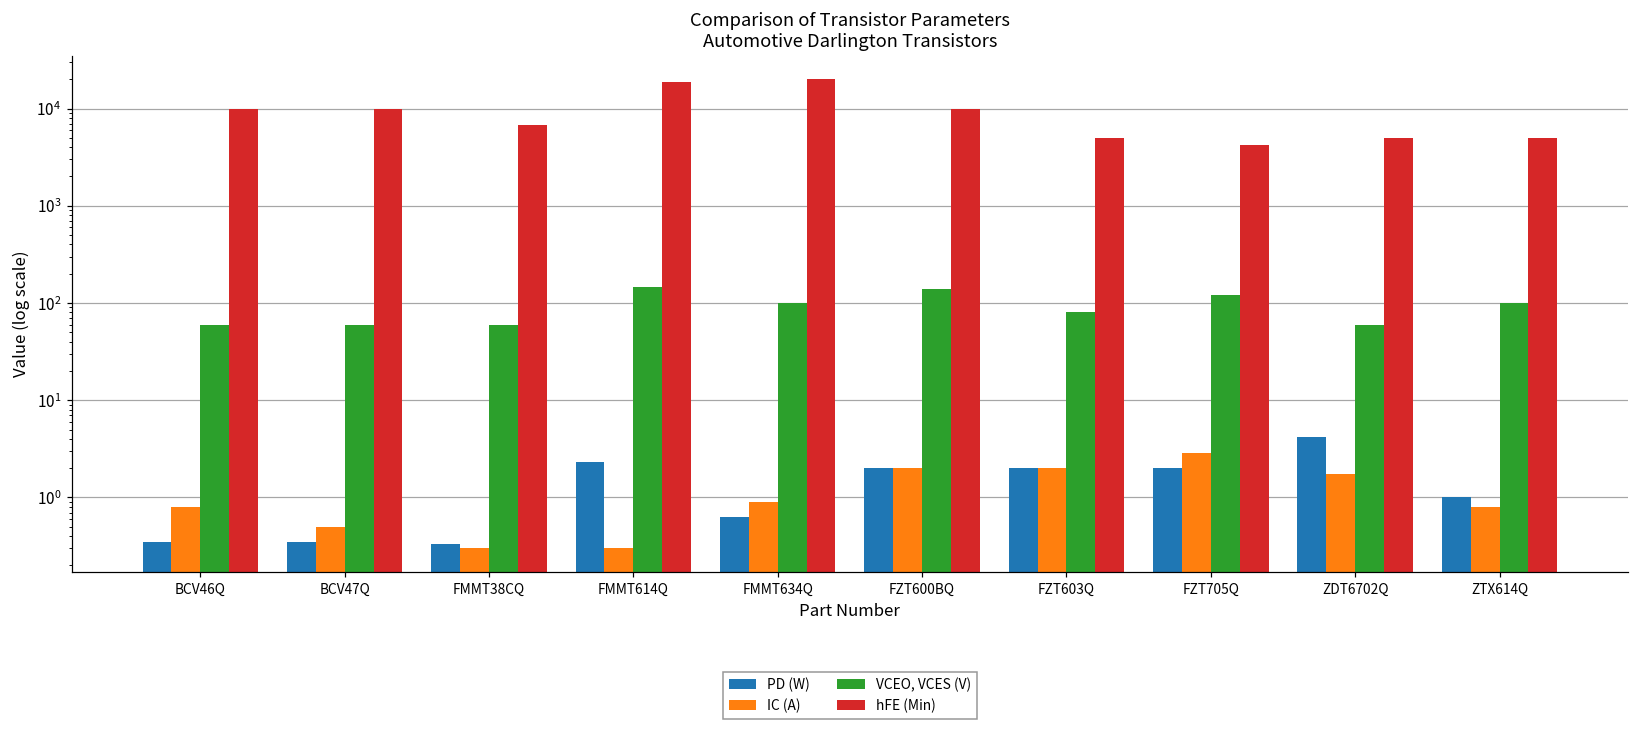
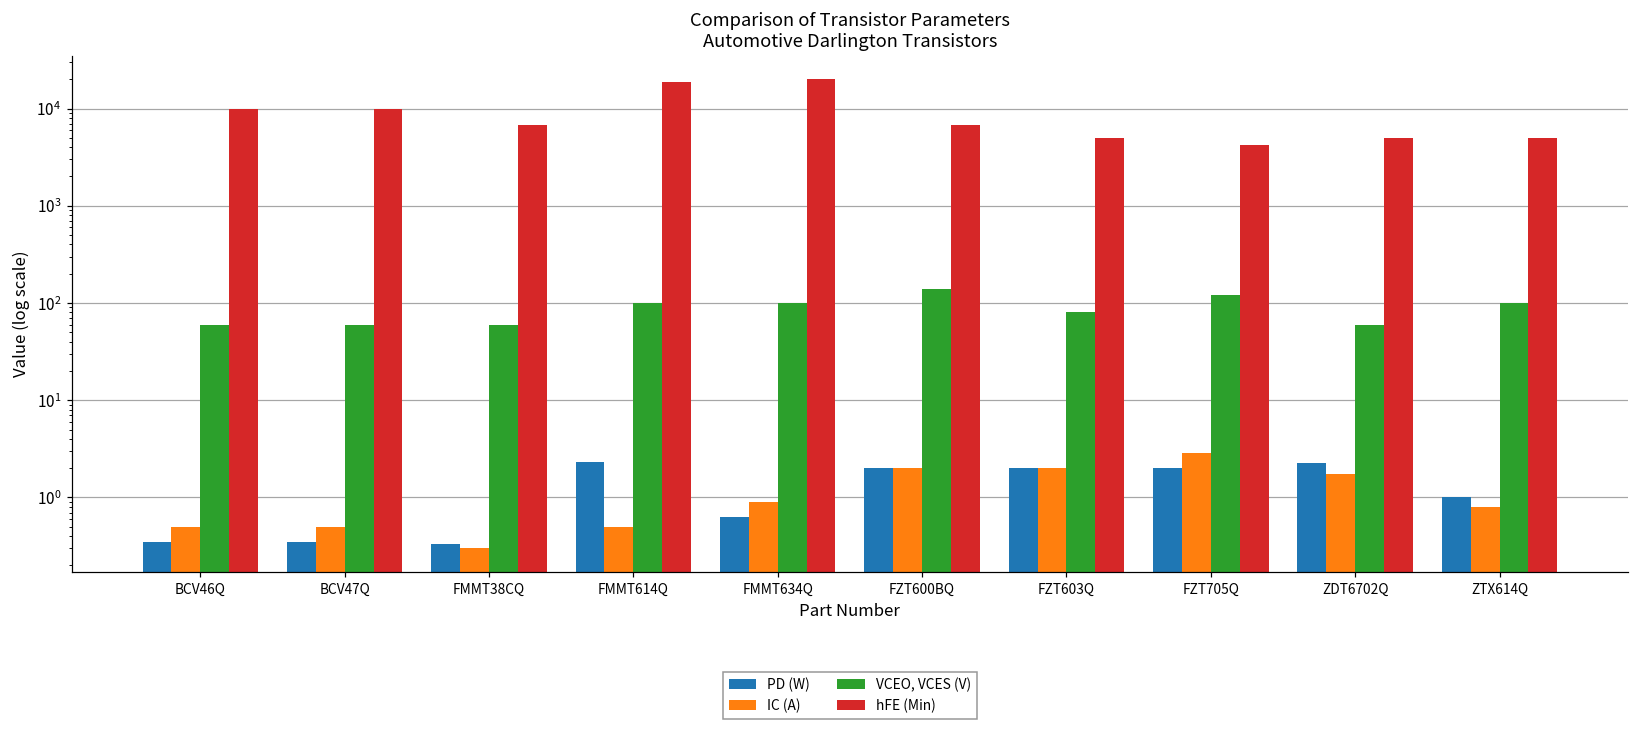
  {
    "PD (W)": {
      "BCV46Q": 0.35,
      "BCV47Q": 0.35,
      "FMMT38CQ": 0.33,
      "FMMT614Q": 2.3,
      "FMMT634Q": 0.6,
      "FZT600BQ": 2.0,
      "FZT603Q": 2.0,
      "FZT705Q": 2.0,
-     "ZDT6702Q": 4,
+     "ZDT6702Q": 2.3,
      "ZTX614Q": 1.0
    },
    "IC (A)": {
-     "BCV46Q": 0.8,
+     "BCV46Q": 0.5,
      "BCV47Q": 0.5,
      "FMMT38CQ": 0.3,
-     "FMMT614Q": 0.3,
+     "FMMT614Q": 0.5,
      "FMMT634Q": 0.9,
      "FZT600BQ": 2.0,
      "FZT603Q": 2.0,
      "FZT705Q": 2.9,
      "ZDT6702Q": 1.8,
      "ZTX614Q": 0.8
    },
    "VCEO, VCES (V)": {
      "BCV46Q": 60,
      "BCV47Q": 60,
      "FMMT38CQ": 60,
-     "FMMT614Q": 150,
+     "FMMT614Q": 100,
      "FMMT634Q": 100,
      "FZT600BQ": 140,
      "FZT603Q": 80,
      "FZT705Q": 120,
      "ZDT6702Q": 60,
      "ZTX614Q": 100
    },
    "hFE (Min)": {
      "BCV46Q": 10000,
      "BCV47Q": 10000,
      "FMMT38CQ": 7000,
      "FMMT614Q": 19000,
      "FMMT634Q": 20000,
-     "FZT600BQ": 10000,
+     "FZT600BQ": 7000,
      "FZT603Q": 5000,
      "FZT705Q": 4000,
      "ZDT6702Q": 5000,
      "ZTX614Q": 5000
    }
  }
